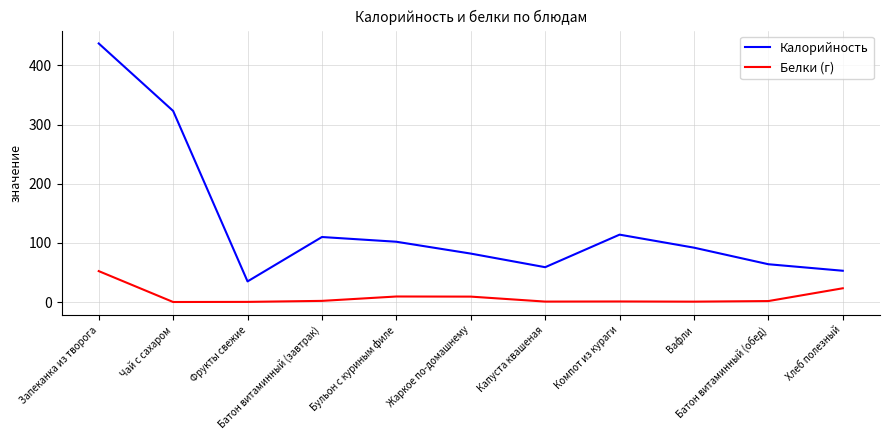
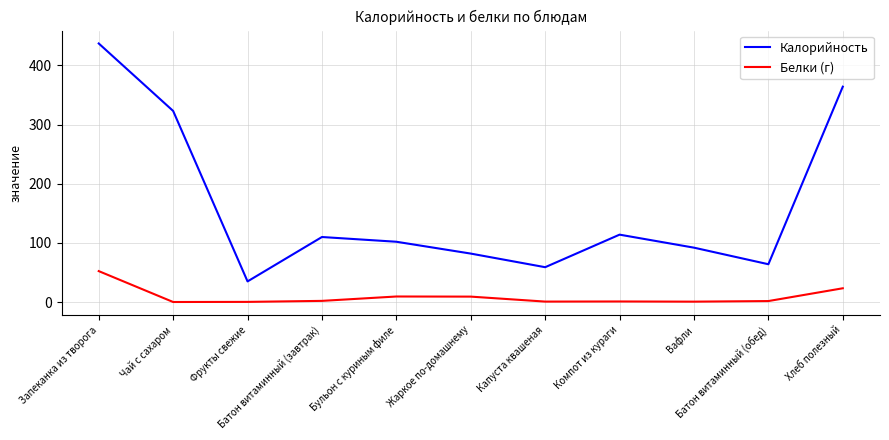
  {
    "Калорийность": {
      "Запеканка из творога": 440,
      "Чай с сахаром": 320,
      "Фрукты свежие": 40,
      "Батон витаминный (завтрак)": 110,
      "Бульон с куриным филе": 100,
      "Жаркое по-домашнему": 80,
      "Капуста квашеная": 60,
      "Компот из кураги": 110,
      "Вафли": 90,
      "Батон витаминный (обед)": 60,
-     "Хлеб полезный": 50
+     "Хлеб полезный": 360
    },
    "Белки (г)": {
      "Запеканка из творога": 50,
      "Чай с сахаром": 0,
      "Фрукты свежие": 0,
      "Батон витаминный (завтрак)": 0,
      "Бульон с куриным филе": 10,
      "Жаркое по-домашнему": 10,
      "Капуста квашеная": 0,
      "Компот из кураги": 0,
      "Вафли": 0,
      "Батон витаминный (обед)": 0,
      "Хлеб полезный": 20
    }
  }
